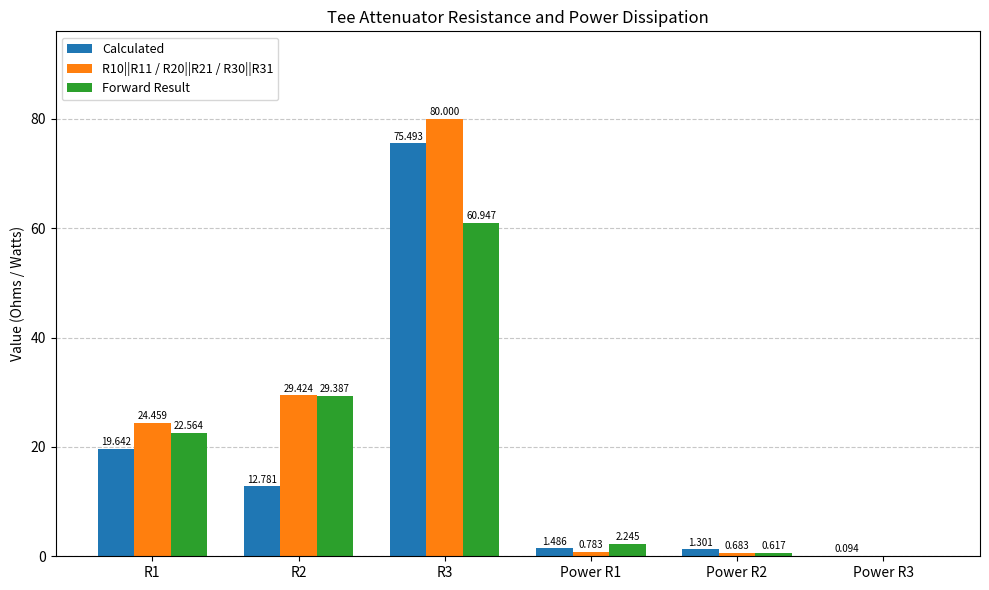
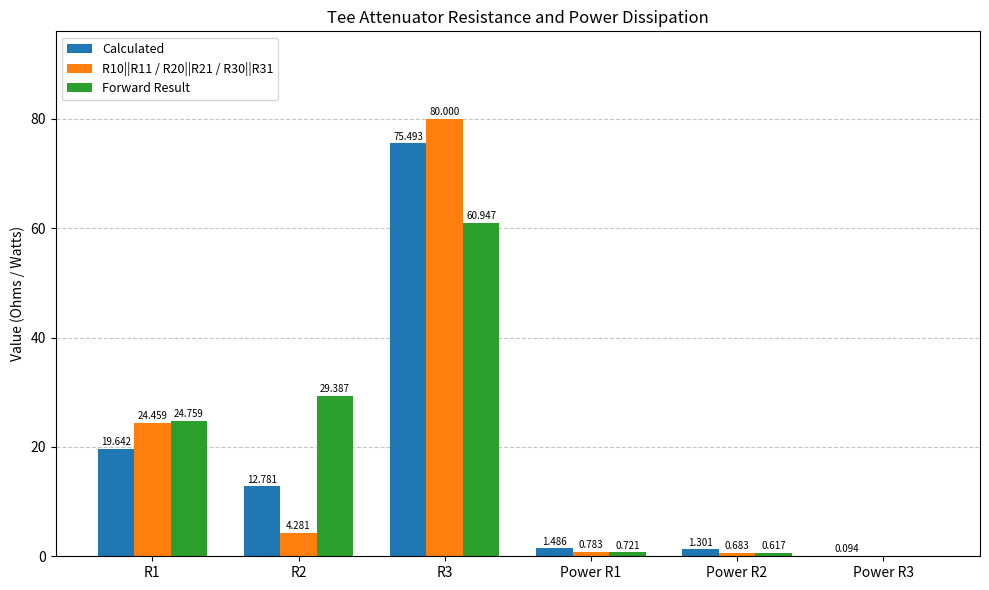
  {
    "Calculated": {
      "R1": 19.642,
      "R2": 12.781,
      "R3": 75.493,
      "Power R1": 1.486,
      "Power R2": 1.301,
      "Power R3": 0.094
    },
    "R10||R11 / R20||R21 / R30||R31": {
      "R1": 24.459,
-     "R2": 29.424,
+     "R2": 4.281,
      "R3": 80.000,
      "Power R1": 0.783,
      "Power R2": 0.683
    },
    "Forward Result": {
-     "R1": 22.564,
+     "R1": 24.759,
      "R2": 29.387,
      "R3": 60.947,
-     "Power R1": 2.245,
+     "Power R1": 0.721,
      "Power R2": 0.617
    }
  }
